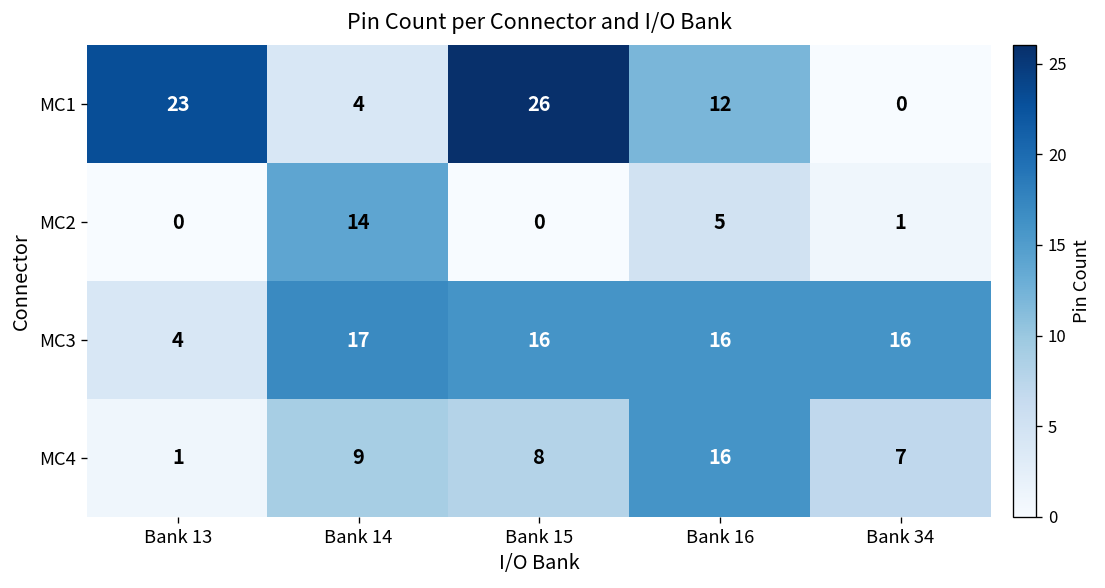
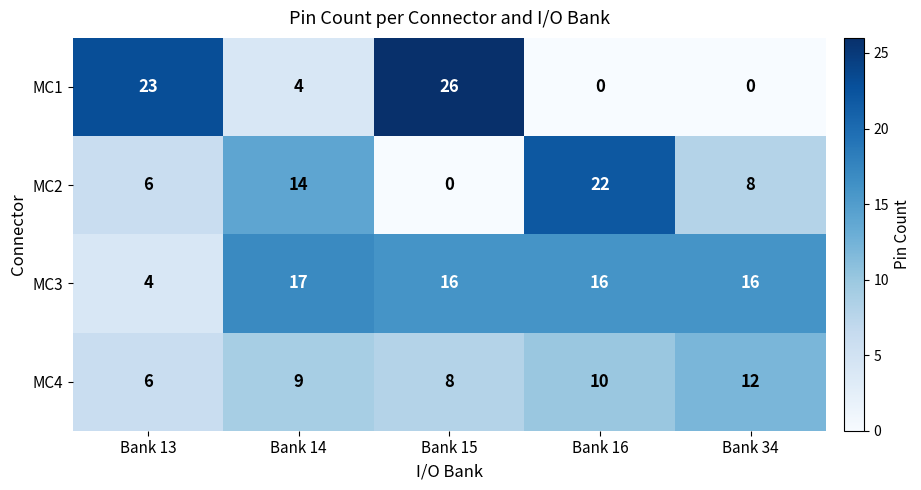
  {
    "MC1": {
      "Bank 13": 23,
      "Bank 14": 4,
      "Bank 15": 26,
-     "Bank 16": 12,
+     "Bank 16": 0,
      "Bank 34": 0
    },
    "MC2": {
-     "Bank 13": 0,
+     "Bank 13": 6,
      "Bank 14": 14,
      "Bank 15": 0,
-     "Bank 16": 5,
-     "Bank 34": 1
+     "Bank 16": 22,
+     "Bank 34": 8
    },
    "MC3": {
      "Bank 13": 4,
      "Bank 14": 17,
      "Bank 15": 16,
      "Bank 16": 16,
      "Bank 34": 16
    },
    "MC4": {
-     "Bank 13": 1,
+     "Bank 13": 6,
      "Bank 14": 9,
      "Bank 15": 8,
-     "Bank 16": 16,
-     "Bank 34": 7
+     "Bank 16": 10,
+     "Bank 34": 12
    }
  }
